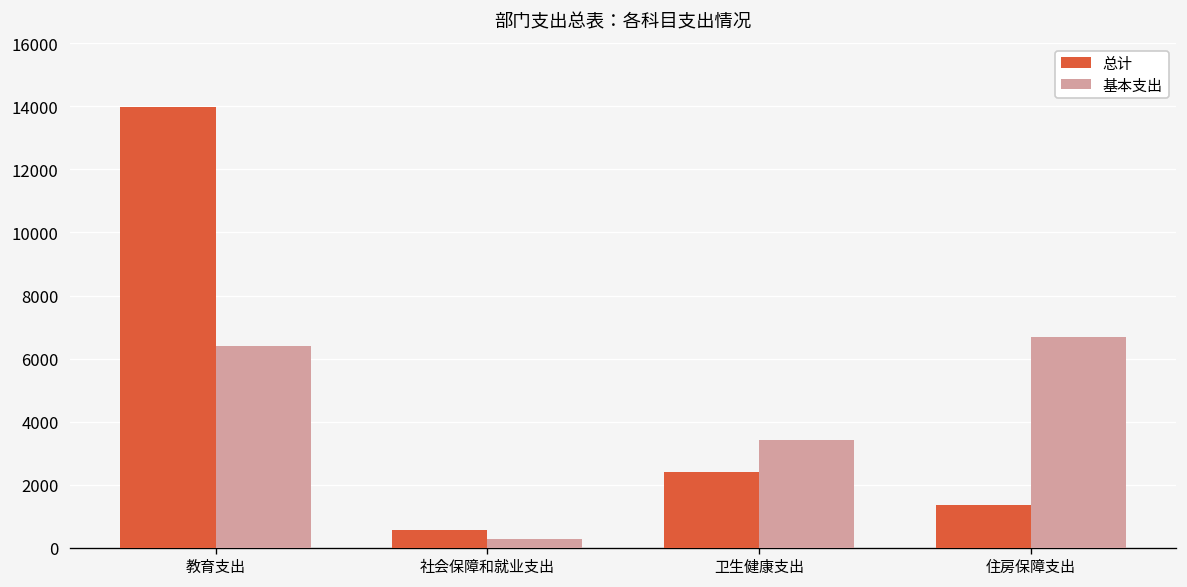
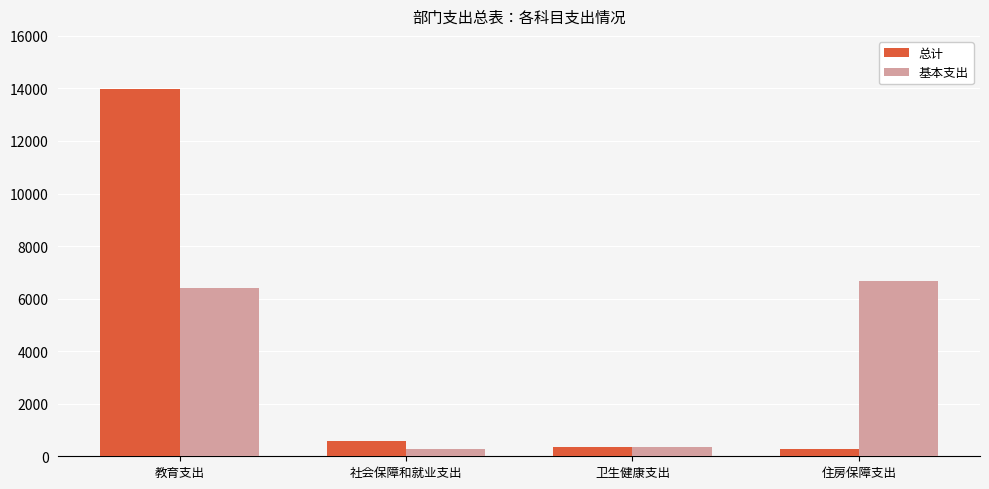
  {
    "总计": {
      "教育支出": 14000,
      "社会保障和就业支出": 600,
-     "卫生健康支出": 2400,
-     "住房保障支出": 1300
+     "卫生健康支出": 300,
+     "住房保障支出": 300
    },
    "基本支出": {
      "教育支出": 6400,
      "社会保障和就业支出": 300,
-     "卫生健康支出": 3400,
+     "卫生健康支出": 300,
      "住房保障支出": 6700
    }
  }
